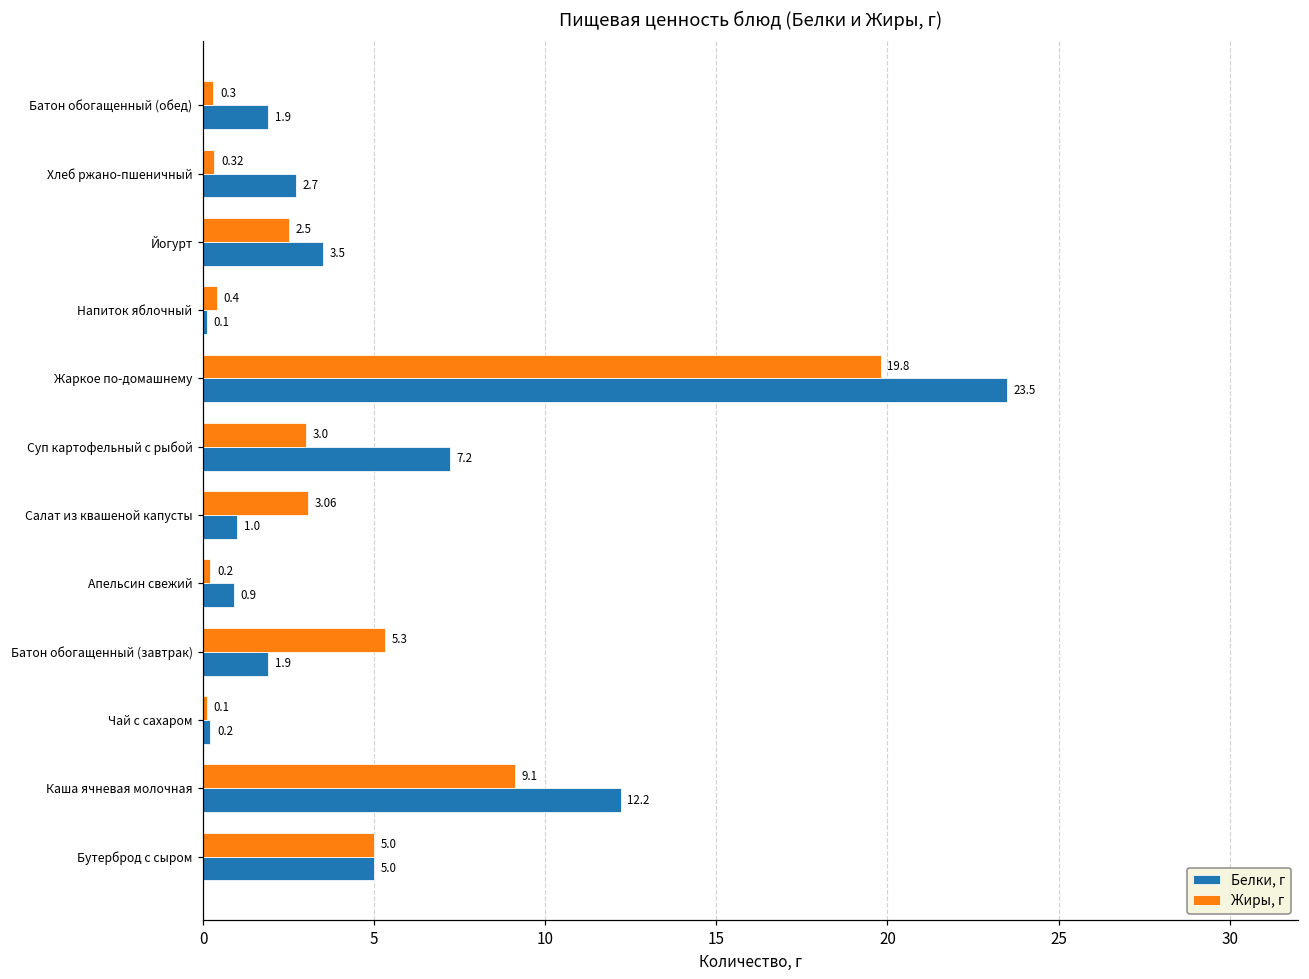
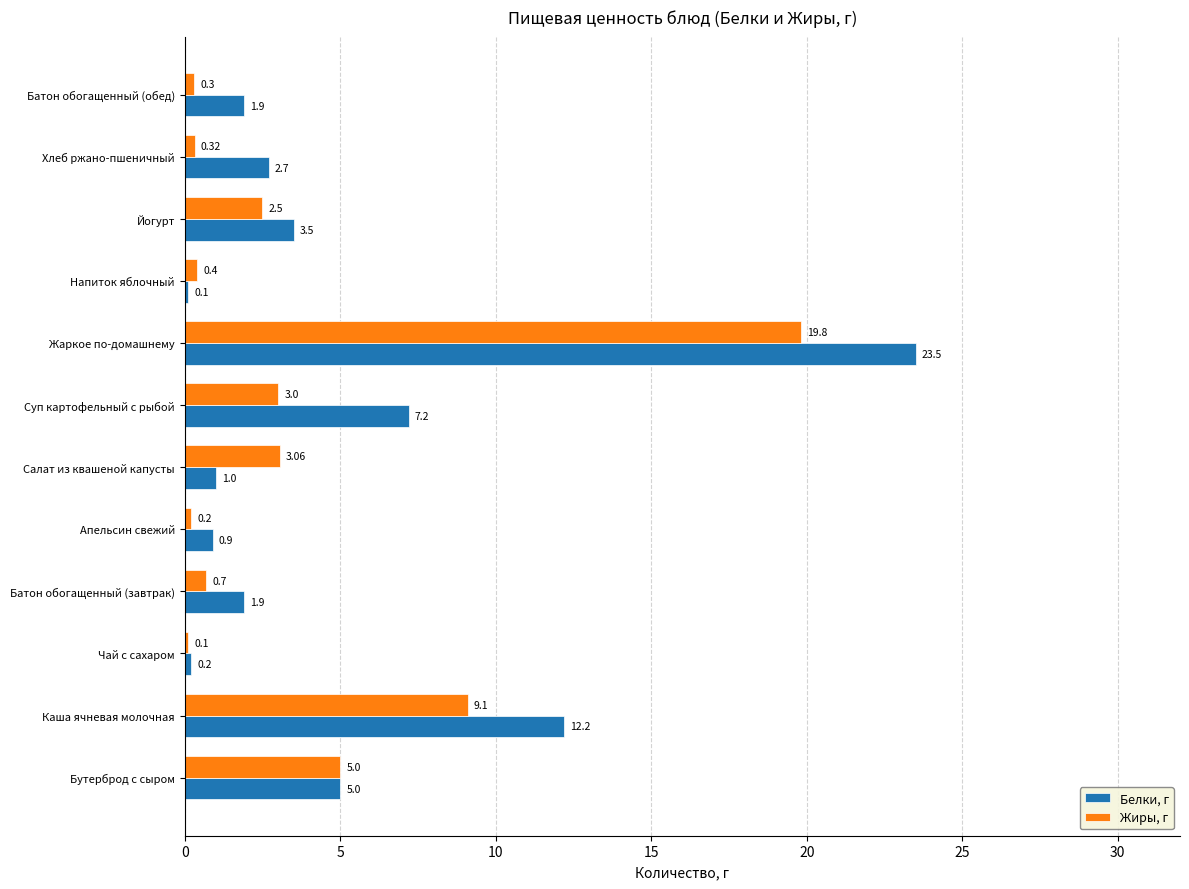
  {
    "Белки, г": {
      "Батон обогащенный (обед)": 1.9,
      "Хлеб ржано-пшеничный": 2.7,
      "Йогурт": 3.5,
      "Напиток яблочный": 0.1,
      "Жаркое по-домашнему": 23.5,
      "Суп картофельный с рыбой": 7.2,
      "Салат из квашеной капусты": 1.0,
      "Апельсин свежий": 0.9,
      "Батон обогащенный (завтрак)": 1.9,
      "Чай с сахаром": 0.2,
      "Каша ячневая молочная": 12.2,
      "Бутерброд с сыром": 5.0
    },
    "Жиры, г": {
      "Батон обогащенный (обед)": 0.3,
      "Хлеб ржано-пшеничный": 0.32,
      "Йогурт": 2.5,
      "Напиток яблочный": 0.4,
      "Жаркое по-домашнему": 19.8,
      "Суп картофельный с рыбой": 3.0,
      "Салат из квашеной капусты": 3.06,
      "Апельсин свежий": 0.2,
-     "Батон обогащенный (завтрак)": 5.3,
+     "Батон обогащенный (завтрак)": 0.7,
      "Чай с сахаром": 0.1,
      "Каша ячневая молочная": 9.1,
      "Бутерброд с сыром": 5.0
    }
  }
